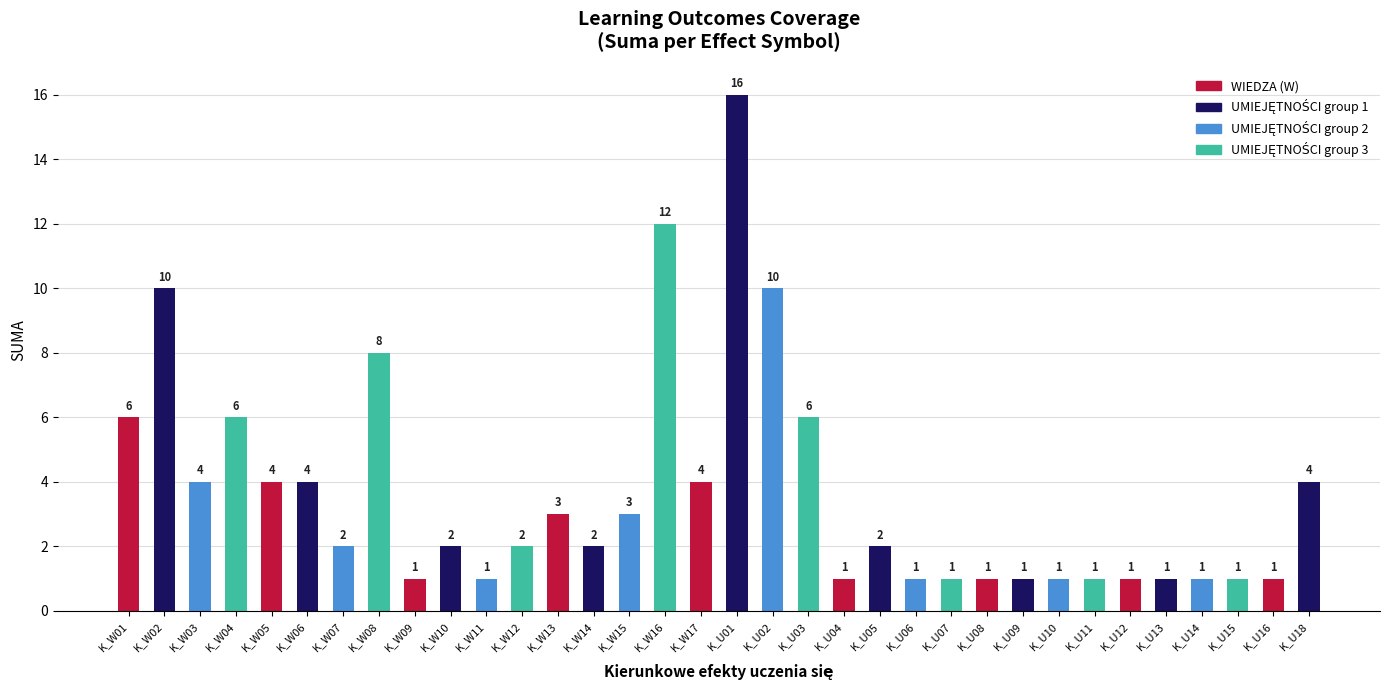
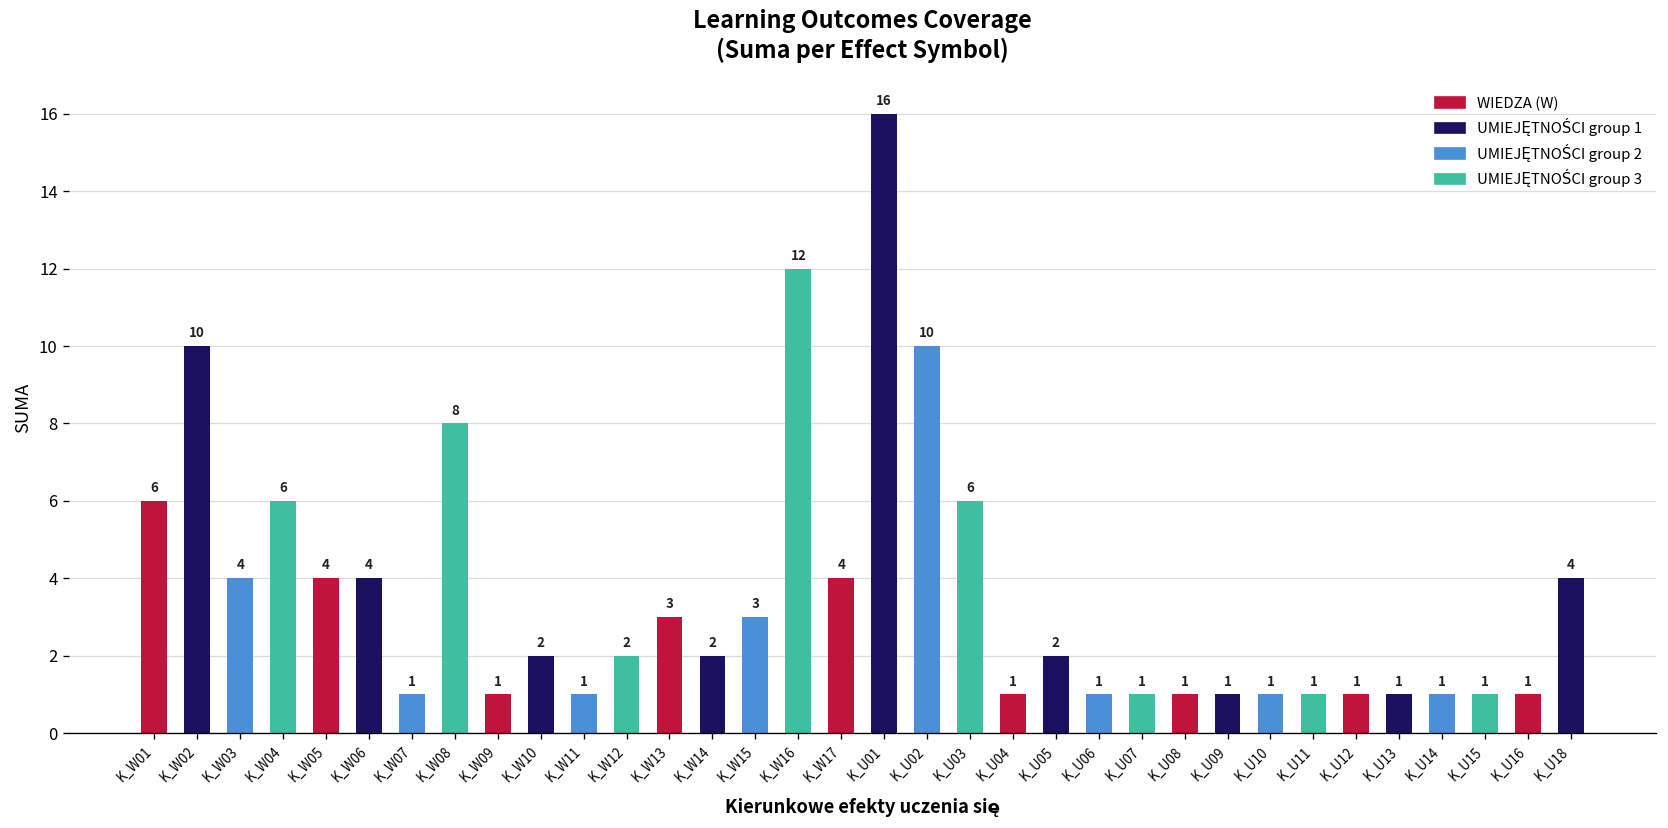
  {
    "K_W01": 6,
    "K_W02": 10,
    "K_W03": 4,
    "K_W04": 6,
    "K_W05": 4,
    "K_W06": 4,
-   "K_W07": 2,
+   "K_W07": 1,
    "K_W08": 8,
    "K_W09": 1,
    "K_W10": 2,
    "K_W11": 1,
    "K_W12": 2,
    "K_W13": 3,
    "K_W14": 2,
    "K_W15": 3,
    "K_W16": 12,
    "K_W17": 4,
    "K_U01": 16,
    "K_U02": 10,
    "K_U03": 6,
    "K_U04": 1,
    "K_U05": 2,
    "K_U06": 1,
    "K_U07": 1,
    "K_U08": 1,
    "K_U09": 1,
    "K_U10": 1,
    "K_U11": 1,
    "K_U12": 1,
    "K_U13": 1,
    "K_U14": 1,
    "K_U15": 1,
    "K_U16": 1,
    "K_U18": 4
  }
